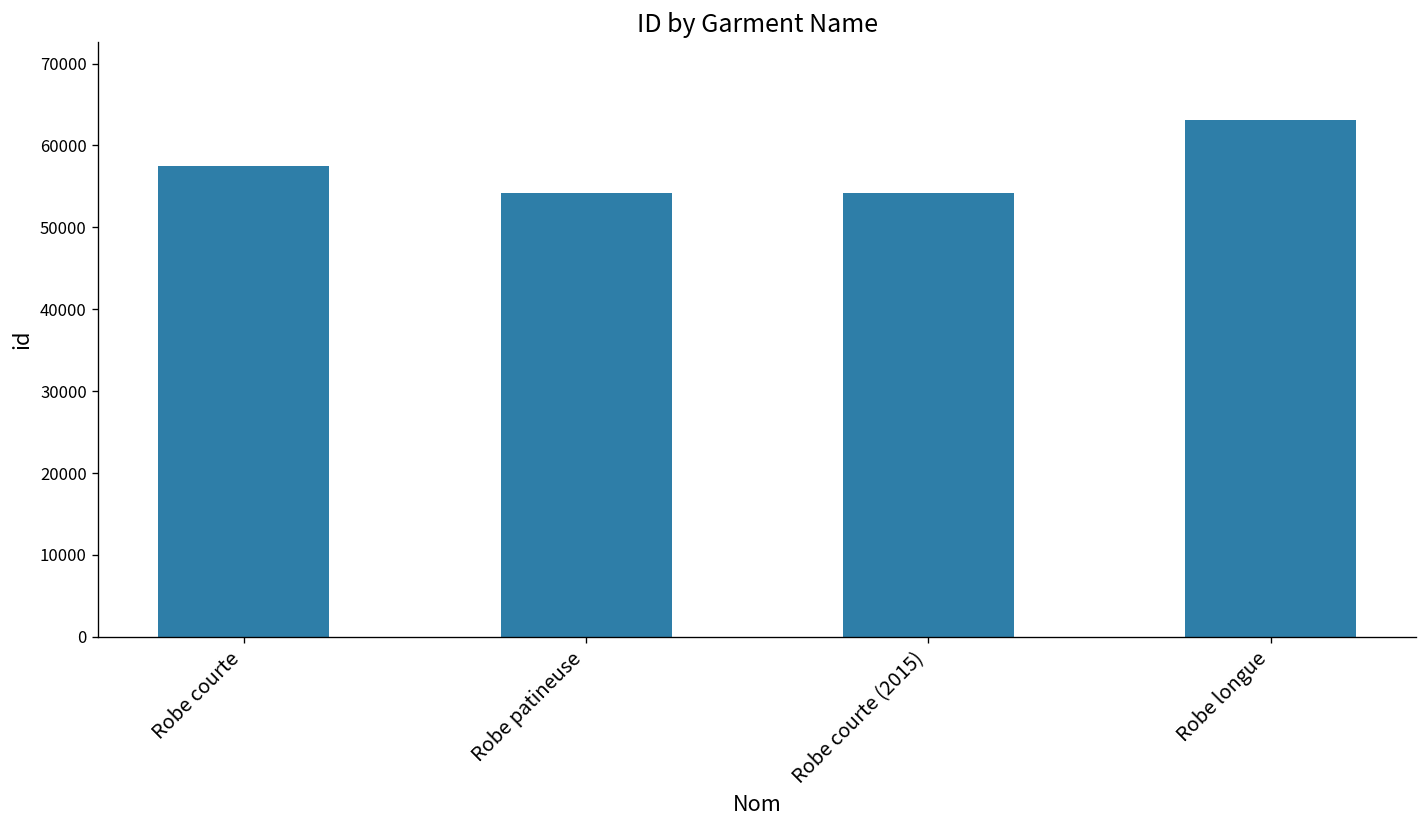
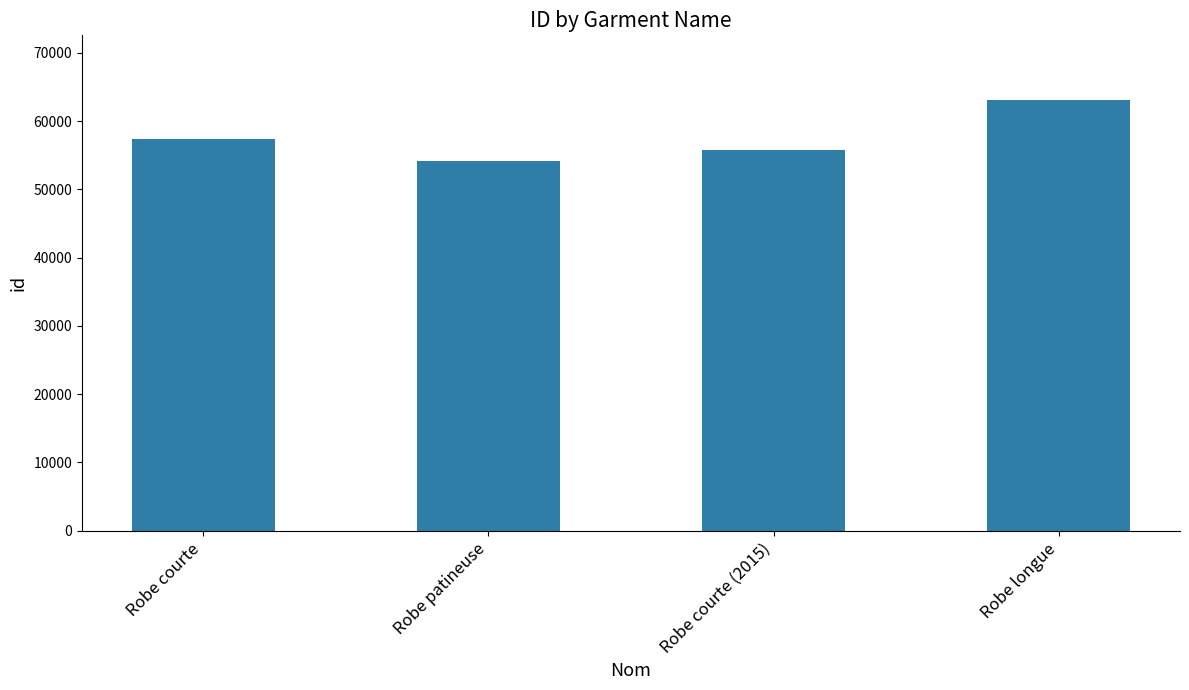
  {
    "Robe courte": 57000,
    "Robe patineuse": 54000,
-   "Robe courte (2015)": 54000,
+   "Robe courte (2015)": 56000,
    "Robe longue": 63000
  }
